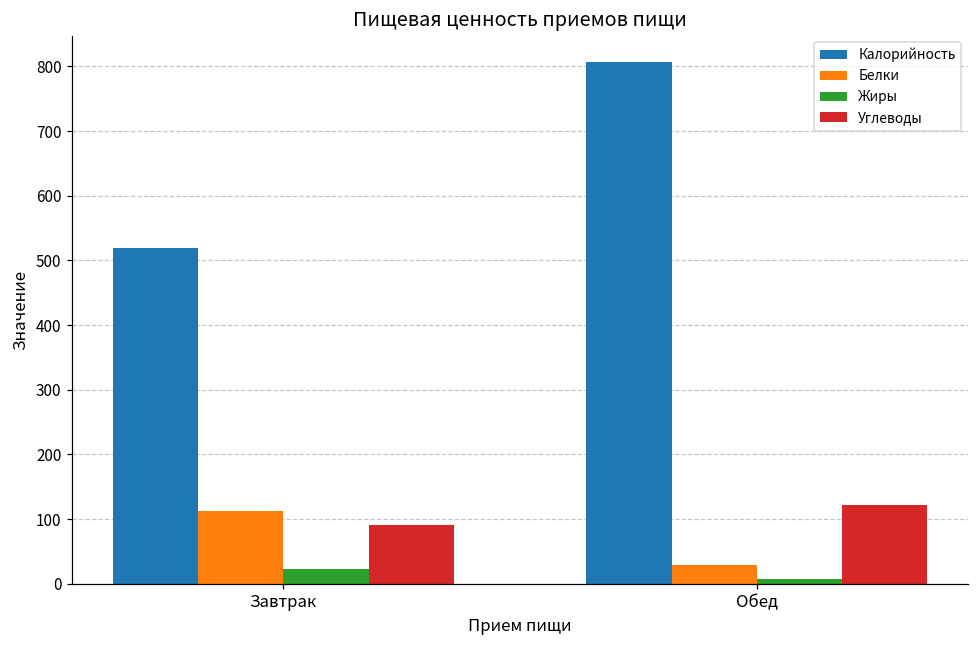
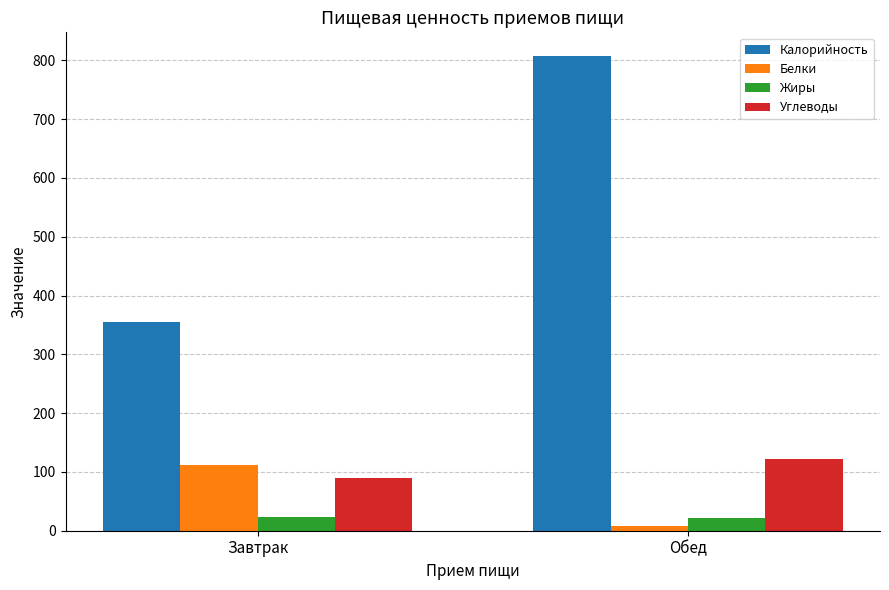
  {
    "Калорийность": {
-     "Завтрак": 520,
+     "Завтрак": 350,
      "Обед": 810
    },
    "Белки": {
      "Завтрак": 110,
-     "Обед": 30
+     "Обед": 10
    },
    "Жиры": {
      "Завтрак": 20,
-     "Обед": 10
+     "Обед": 20
    },
    "Углеводы": {
      "Завтрак": 90,
      "Обед": 120
    }
  }
